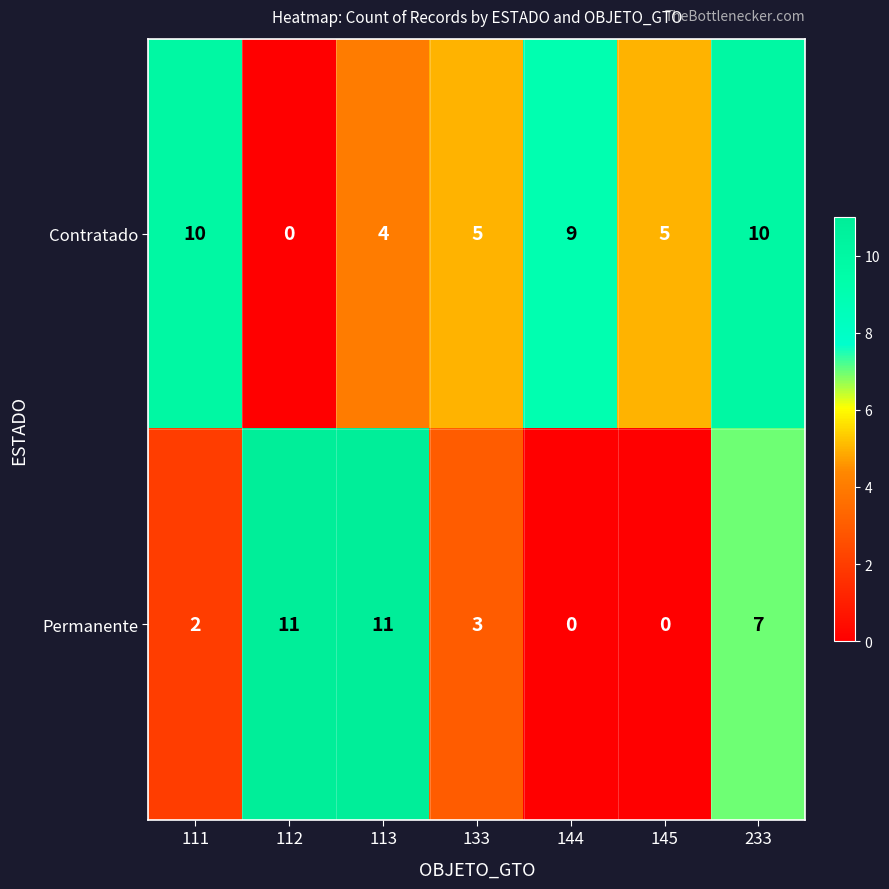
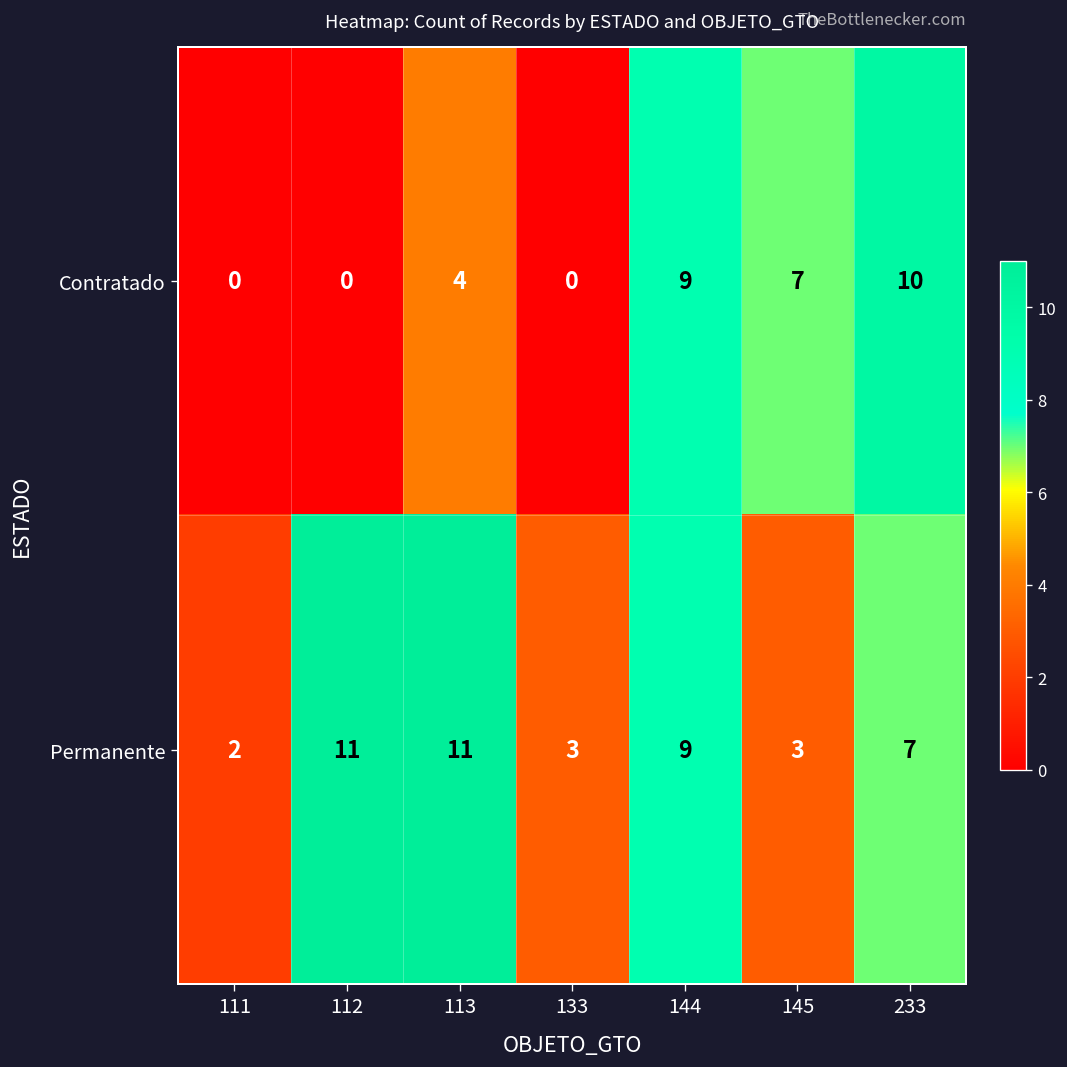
  {
    "Contratado": {
-     "111": 10,
+     "111": 0,
      "112": 0,
      "113": 4,
-     "133": 5,
+     "133": 0,
      "144": 9,
-     "145": 5,
+     "145": 7,
      "233": 10
    },
    "Permanente": {
      "111": 2,
      "112": 11,
      "113": 11,
      "133": 3,
-     "144": 0,
-     "145": 0,
+     "144": 9,
+     "145": 3,
      "233": 7
    }
  }
